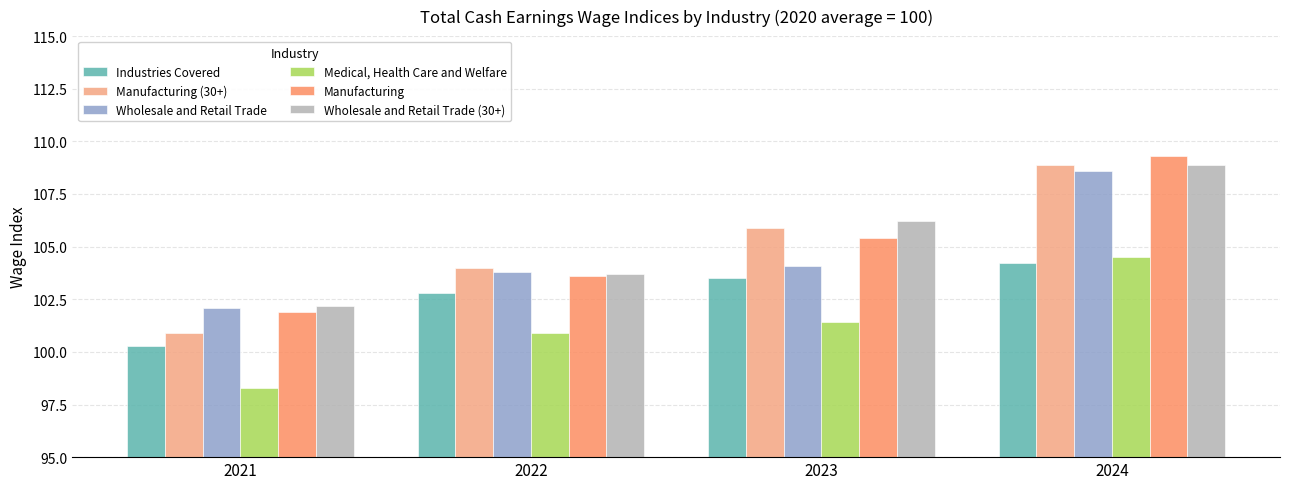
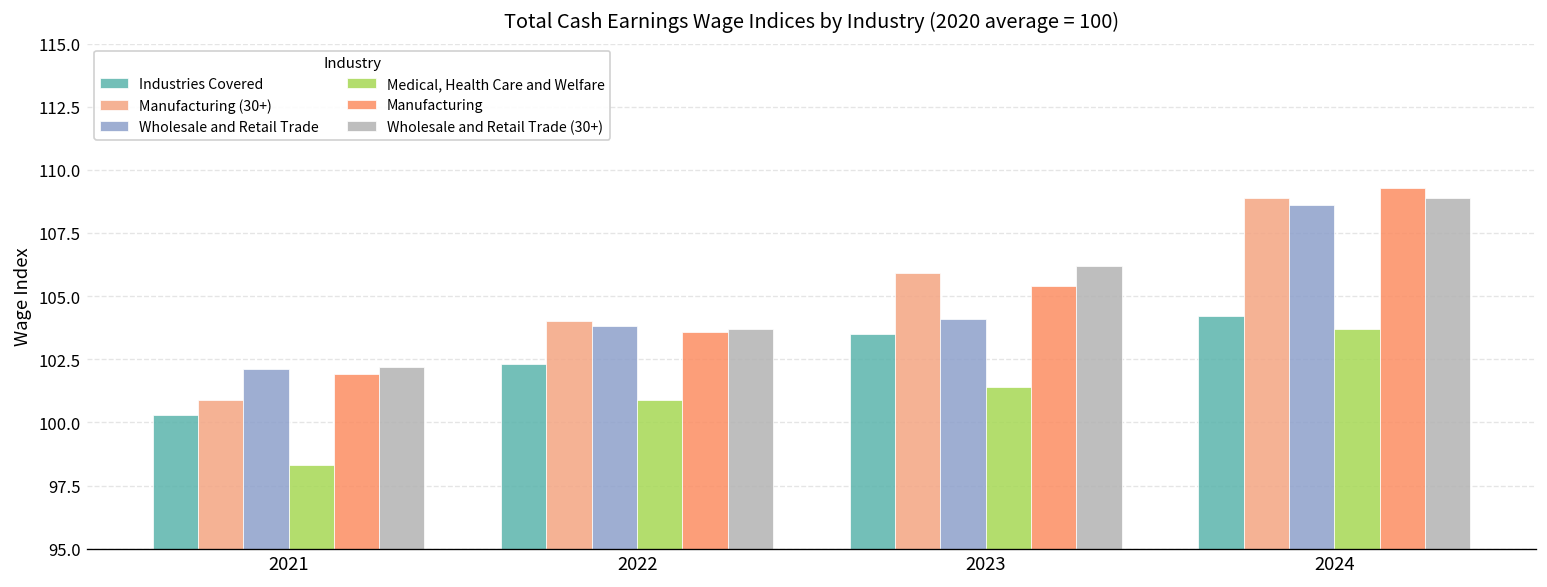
  {
    "Industries Covered": {
      "2021": 100.3,
-     "2022": 102.8,
+     "2022": 102.3,
      "2023": 103.5,
      "2024": 104.2
    },
    "Medical, Health Care and Welfare": {
      "2021": 98.3,
      "2022": 100.9,
      "2023": 101.4,
-     "2024": 104.5
+     "2024": 103.7
    }
  }
